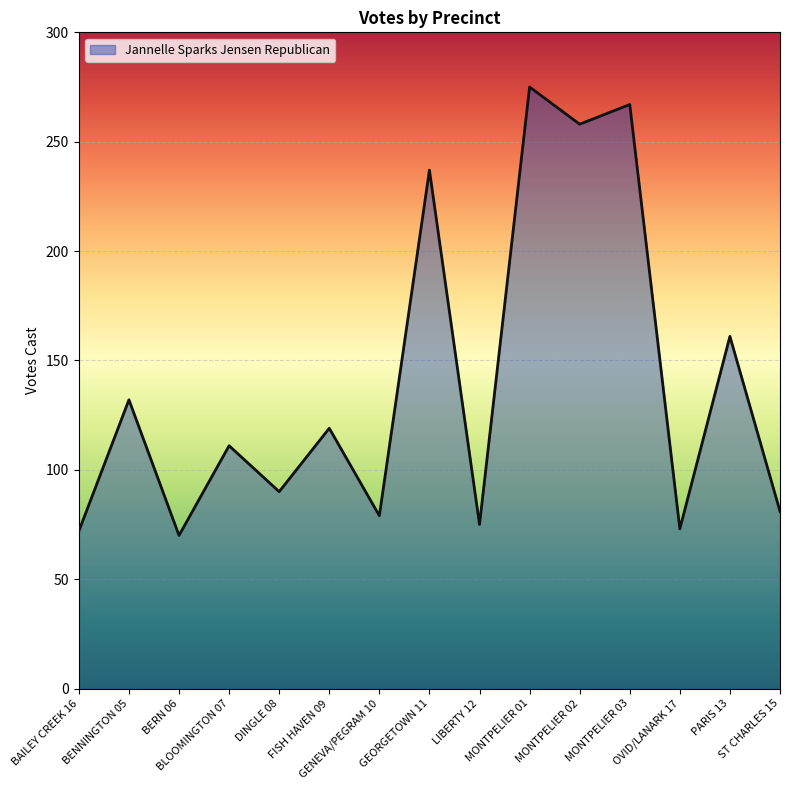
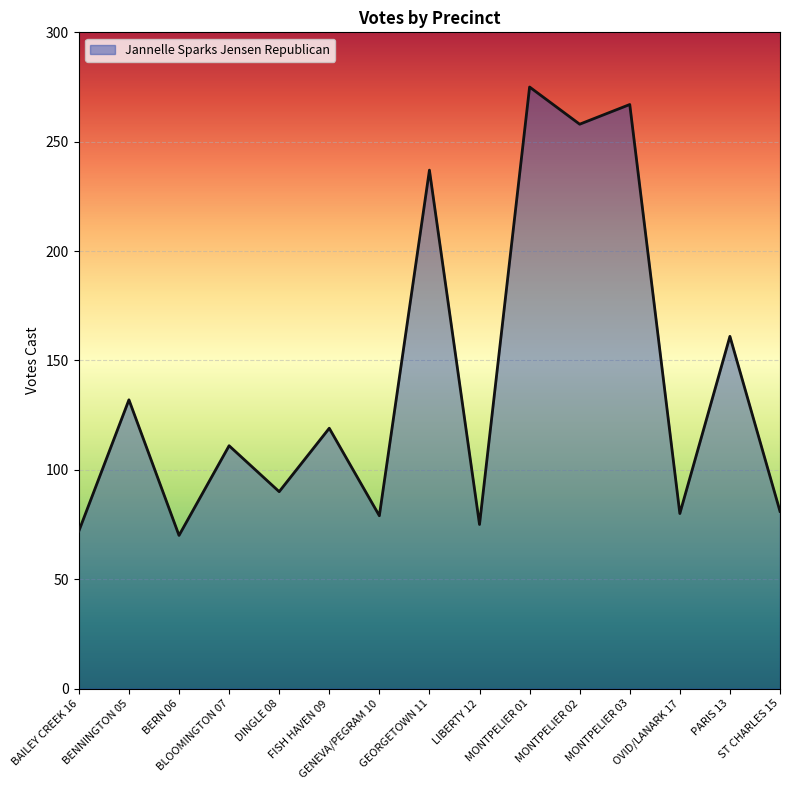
  {
    "BAILEY CREEK 16": 72,
    "BENNINGTON 05": 132,
    "BERN 06": 70,
    "BLOOMINGTON 07": 111,
    "DINGLE 08": 90,
    "FISH HAVEN 09": 119,
    "GENEVA/PEGRAM 10": 79,
    "GEORGETOWN 11": 237,
    "LIBERTY 12": 75,
    "MONTPELIER 01": 275,
    "MONTPELIER 02": 258,
    "MONTPELIER 03": 267,
-   "OVID/LANARK 17": 73,
+   "OVID/LANARK 17": 80,
    "PARIS 13": 161,
    "ST CHARLES 15": 81
  }
